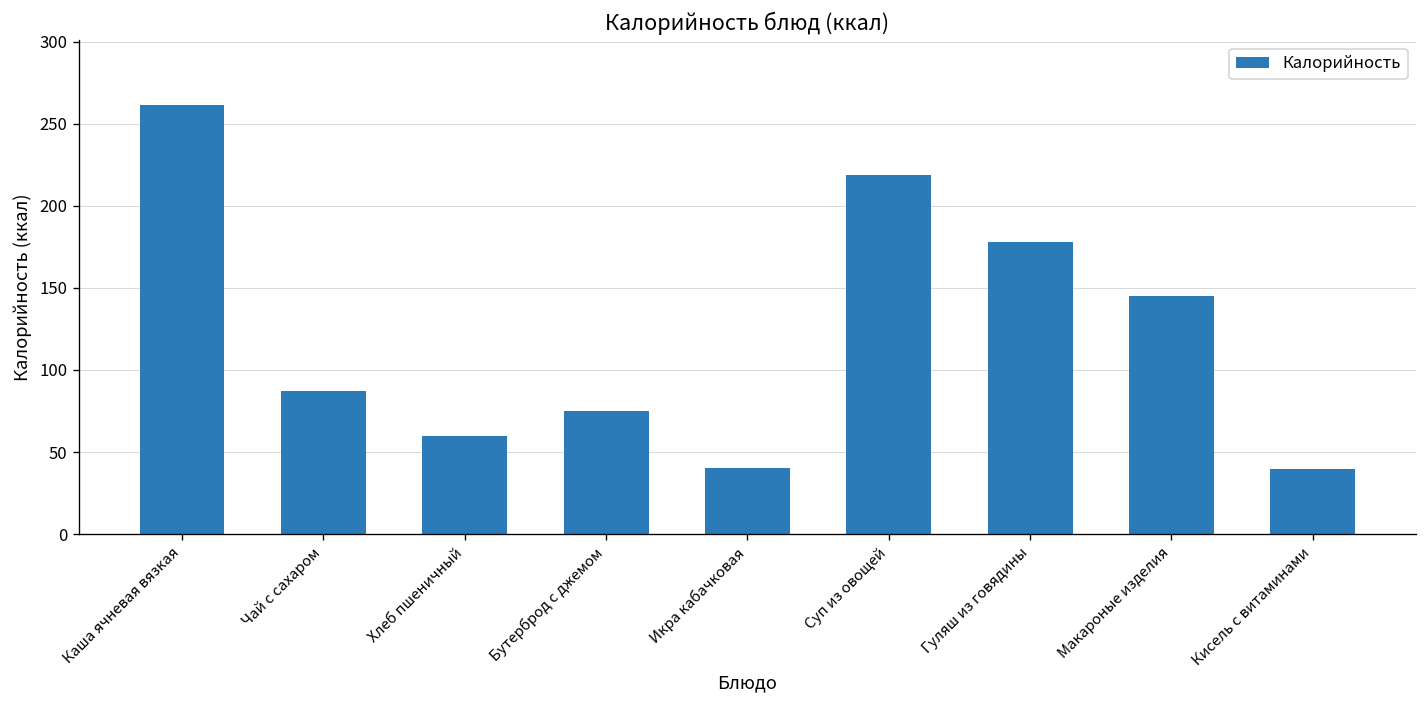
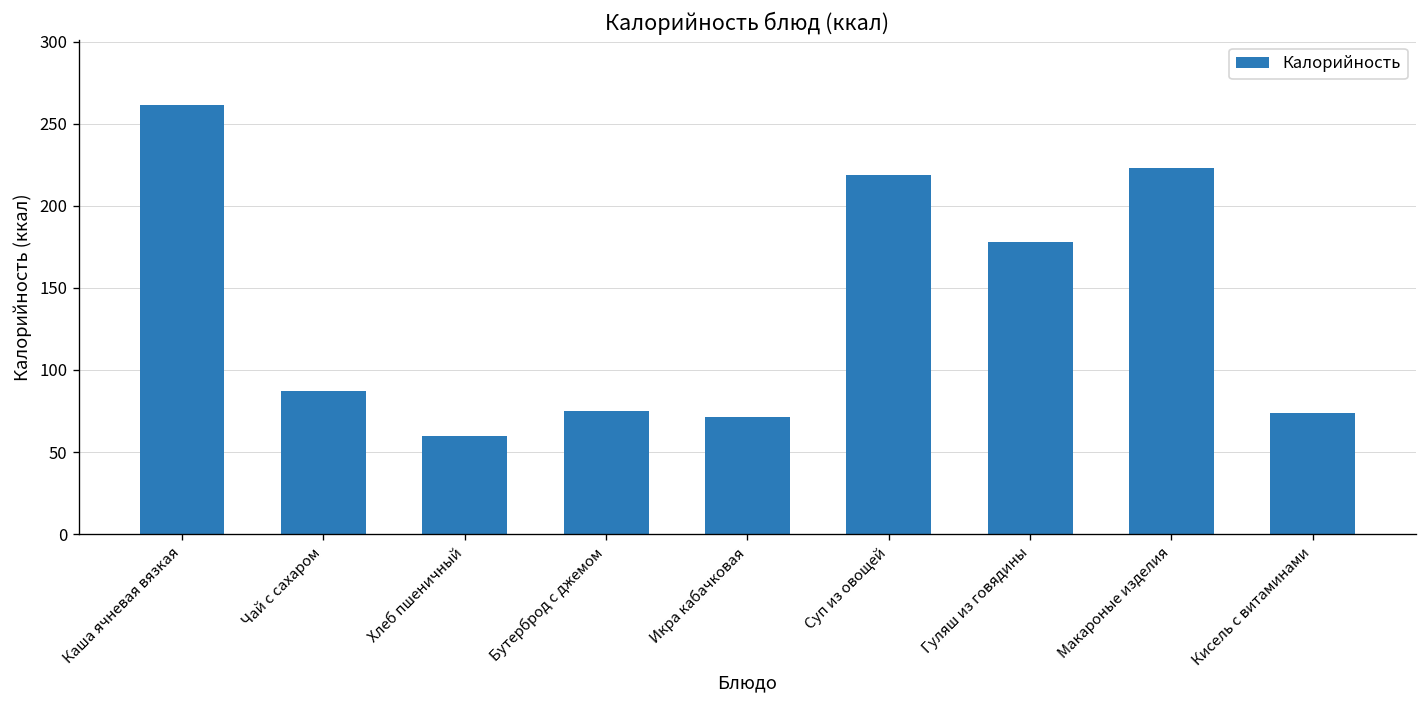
  {
    "Каша ячневая вязкая": 262,
    "Чай с сахаром": 87,
    "Хлеб пшеничный": 60,
    "Бутерброд с джемом": 75,
-   "Икра кабачковая": 40,
+   "Икра кабачковая": 71,
    "Суп из овощей": 219,
    "Гуляш из говядины": 178,
-   "Макароные изделия": 145,
-   "Кисель с витаминами": 40
+   "Макароные изделия": 223,
+   "Кисель с витаминами": 74
  }
